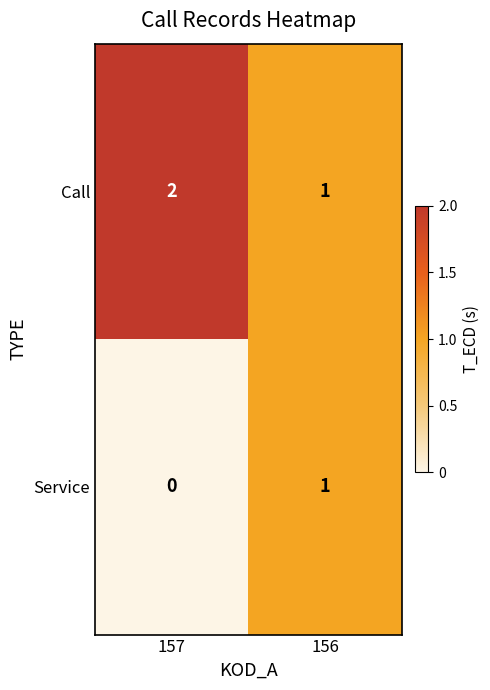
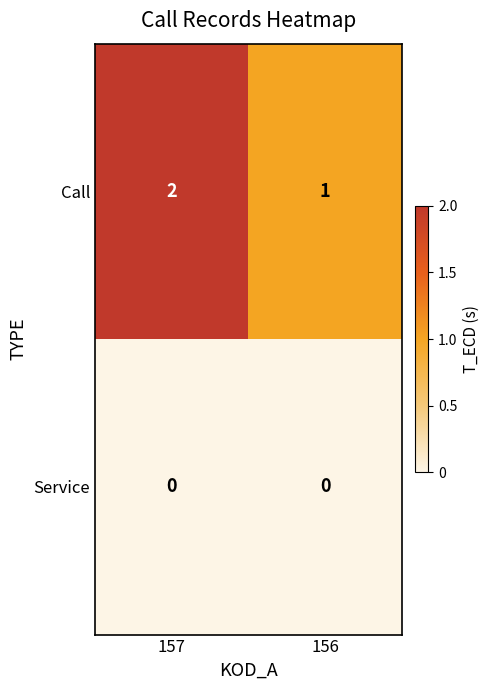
  {
    "Call": {
      "157": 2,
      "156": 1
    },
    "Service": {
      "157": 0,
-     "156": 1
+     "156": 0
    }
  }
